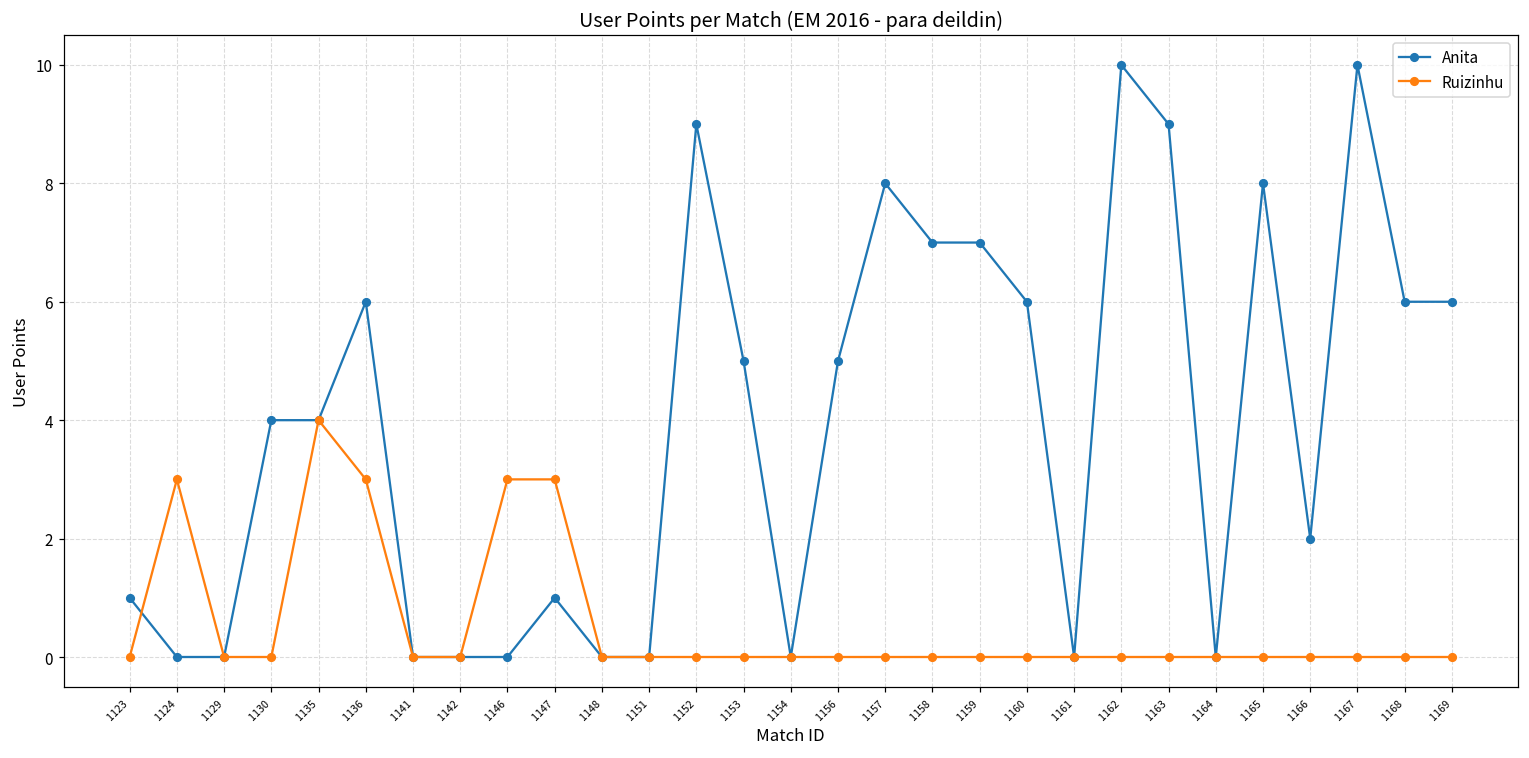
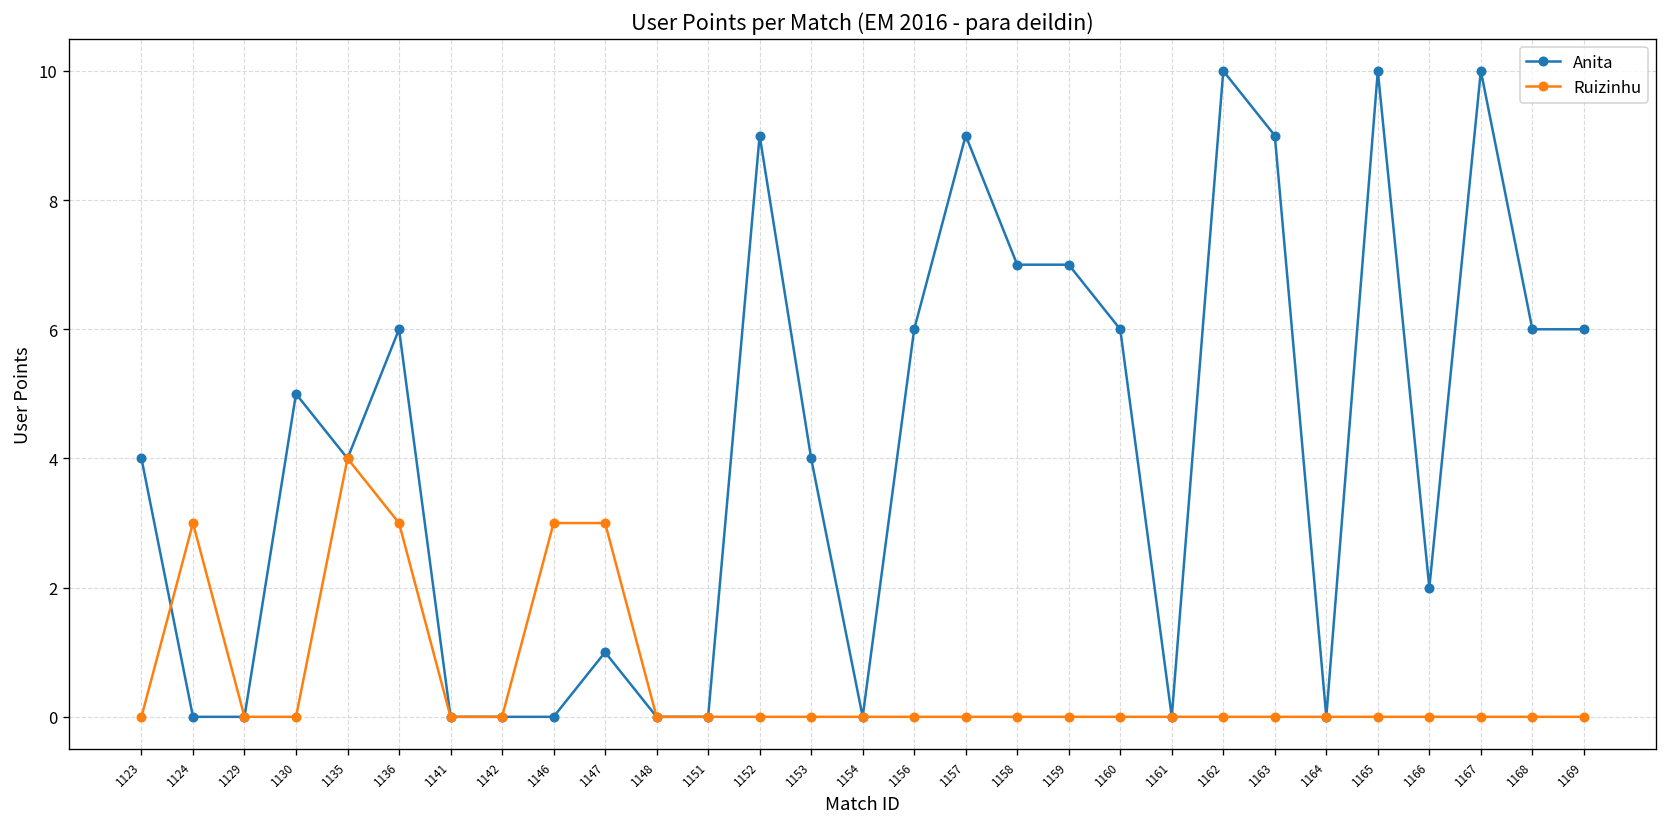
  {
    "Anita": {
-     "1123": 1,
+     "1123": 4,
      "1124": 0,
-     "1130": 4,
+     "1130": 5,
      "1136": 6,
      "1146": 0,
      "1147": 1,
      "1152": 9,
-     "1153": 5,
-     "1156": 5,
-     "1157": 8,
+     "1153": 4,
+     "1156": 6,
+     "1157": 9,
      "1158": 7,
      "1159": 7,
      "1160": 6,
      "1162": 10,
      "1163": 9,
-     "1165": 8,
+     "1165": 10,
      "1166": 2,
      "1167": 10,
      "1168": 6,
      "1169": 6
    },
    "Ruizinhu": {
      "1123": 0,
      "1124": 3,
      "1130": 0,
      "1136": 3,
      "1146": 3,
      "1147": 3,
      "1152": 0,
      "1153": 0,
      "1156": 0,
      "1157": 0,
      "1158": 0,
      "1159": 0,
      "1160": 0,
      "1162": 0,
      "1163": 0,
      "1165": 0,
      "1166": 0,
      "1167": 0,
      "1168": 0,
      "1169": 0
    }
  }
